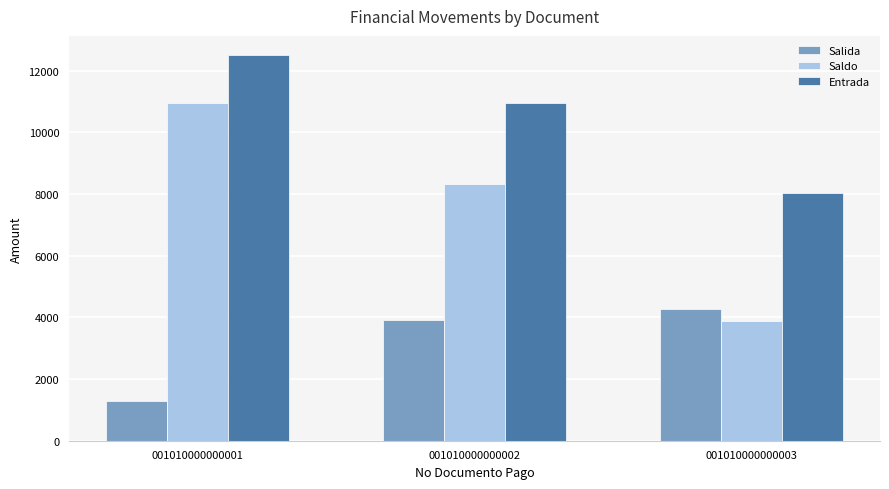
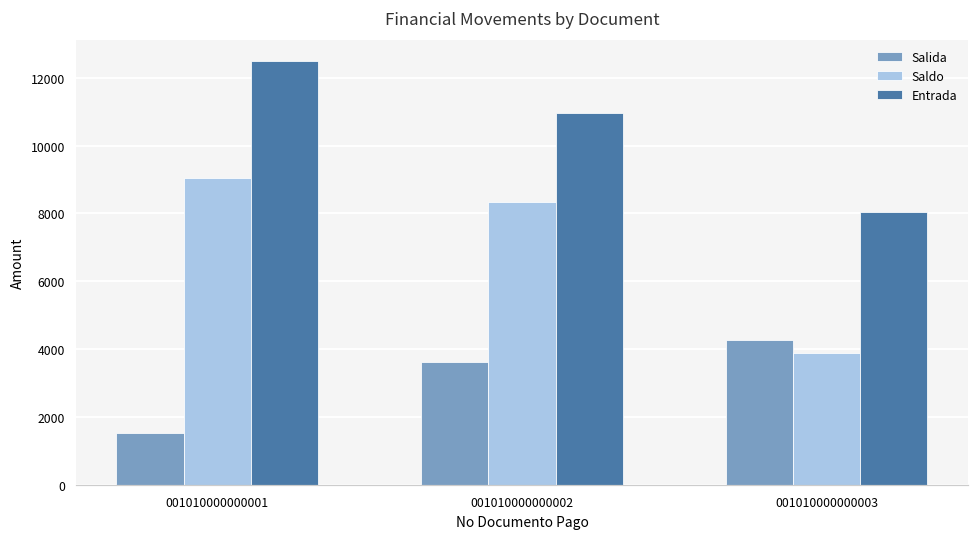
  {
    "Salida": {
-     "001010000000001": 1300,
-     "001010000000002": 3900,
+     "001010000000001": 1500,
+     "001010000000002": 3600,
      "001010000000003": 4300
    },
    "Saldo": {
-     "001010000000001": 11000,
+     "001010000000001": 9000,
      "001010000000002": 8300,
      "001010000000003": 3900
    },
    "Entrada": {
      "001010000000001": 12500,
      "001010000000002": 11000,
      "001010000000003": 8000
    }
  }
